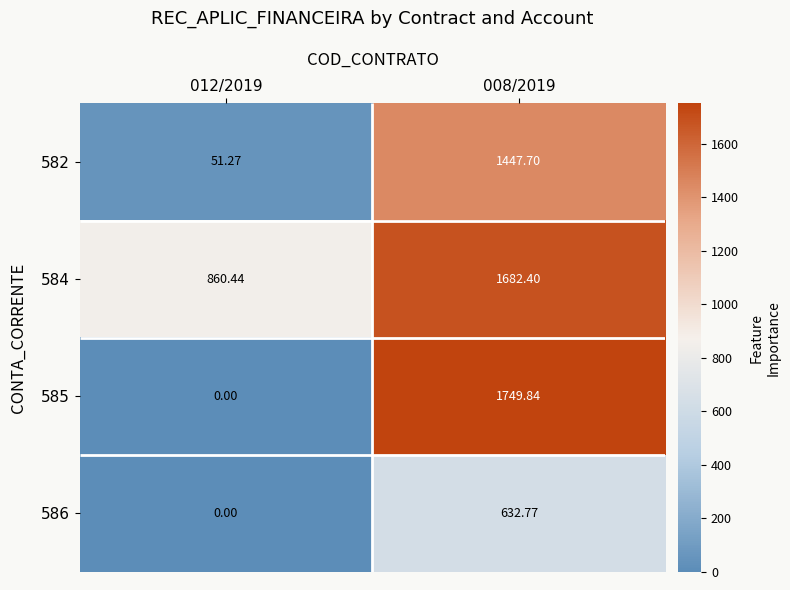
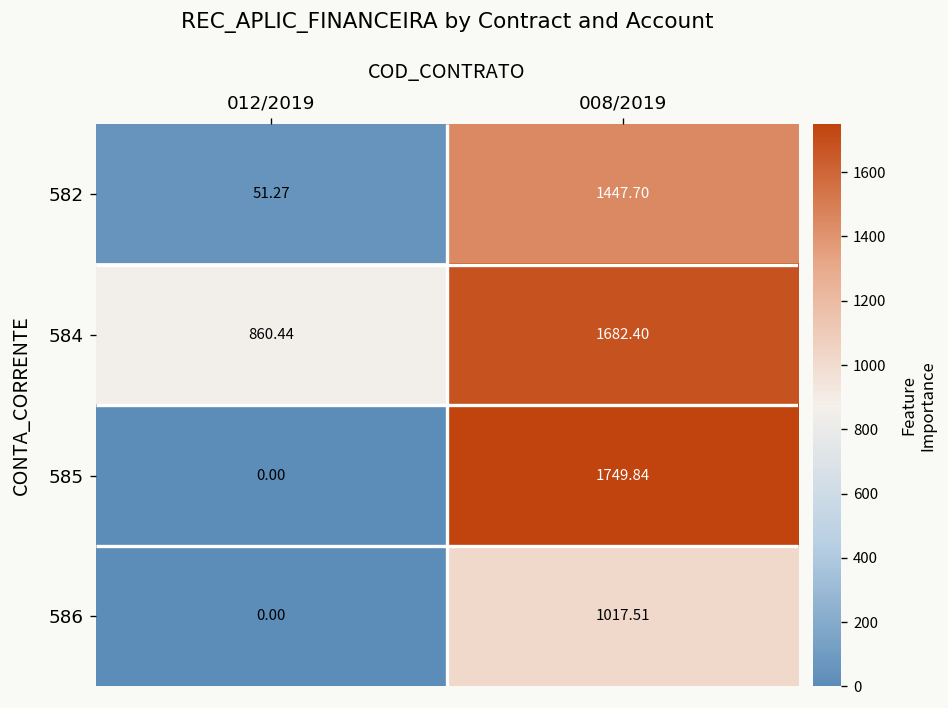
  {
    "582": {
      "012/2019": 51.27,
      "008/2019": 1447.70
    },
    "584": {
      "012/2019": 860.44,
      "008/2019": 1682.40
    },
    "585": {
      "012/2019": 0.00,
      "008/2019": 1749.84
    },
    "586": {
      "012/2019": 0.00,
-     "008/2019": 632.77
+     "008/2019": 1017.51
    }
  }
